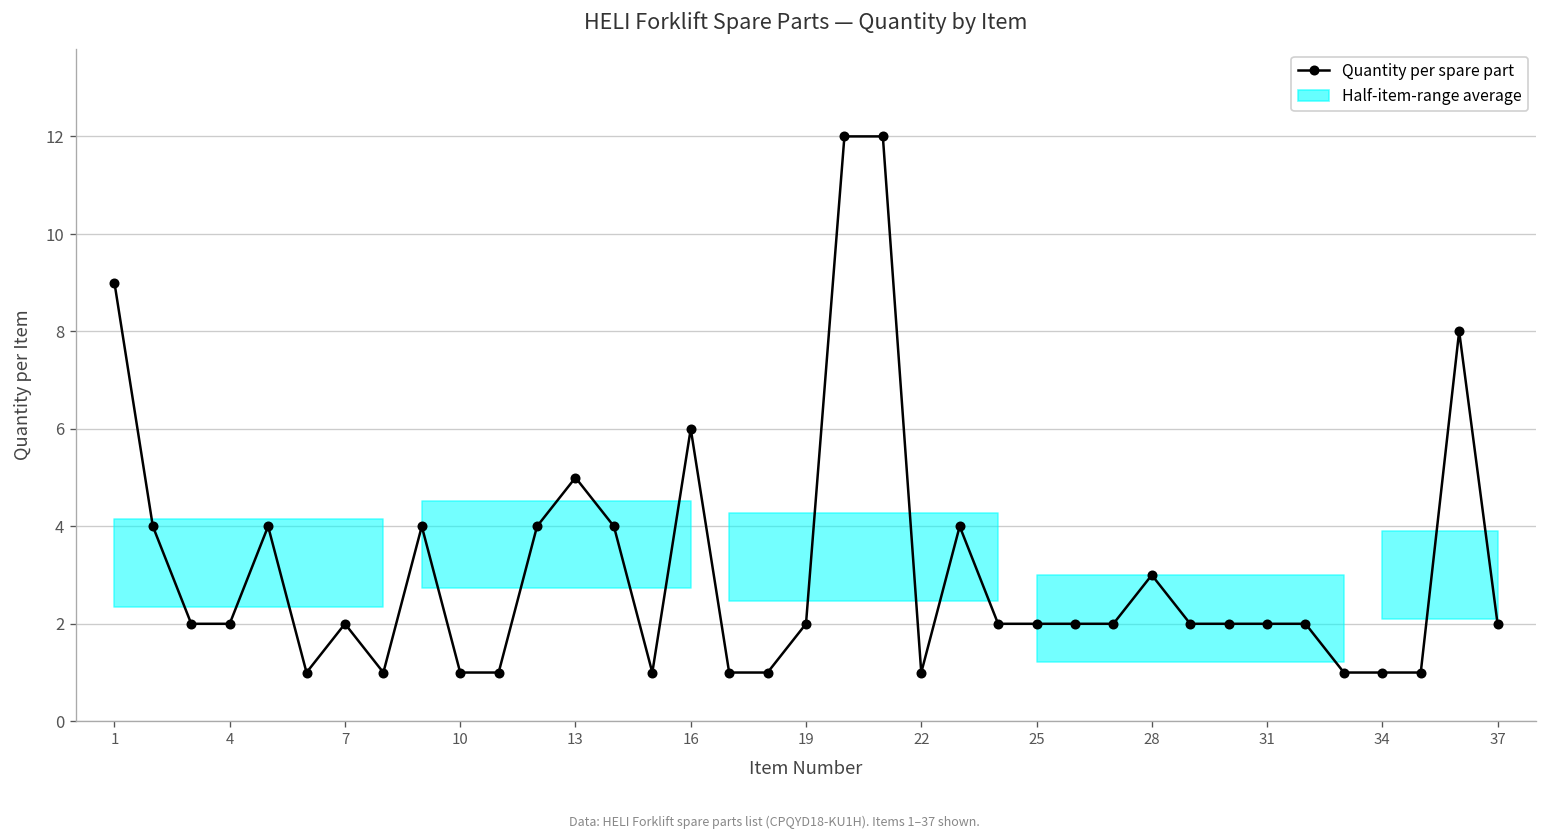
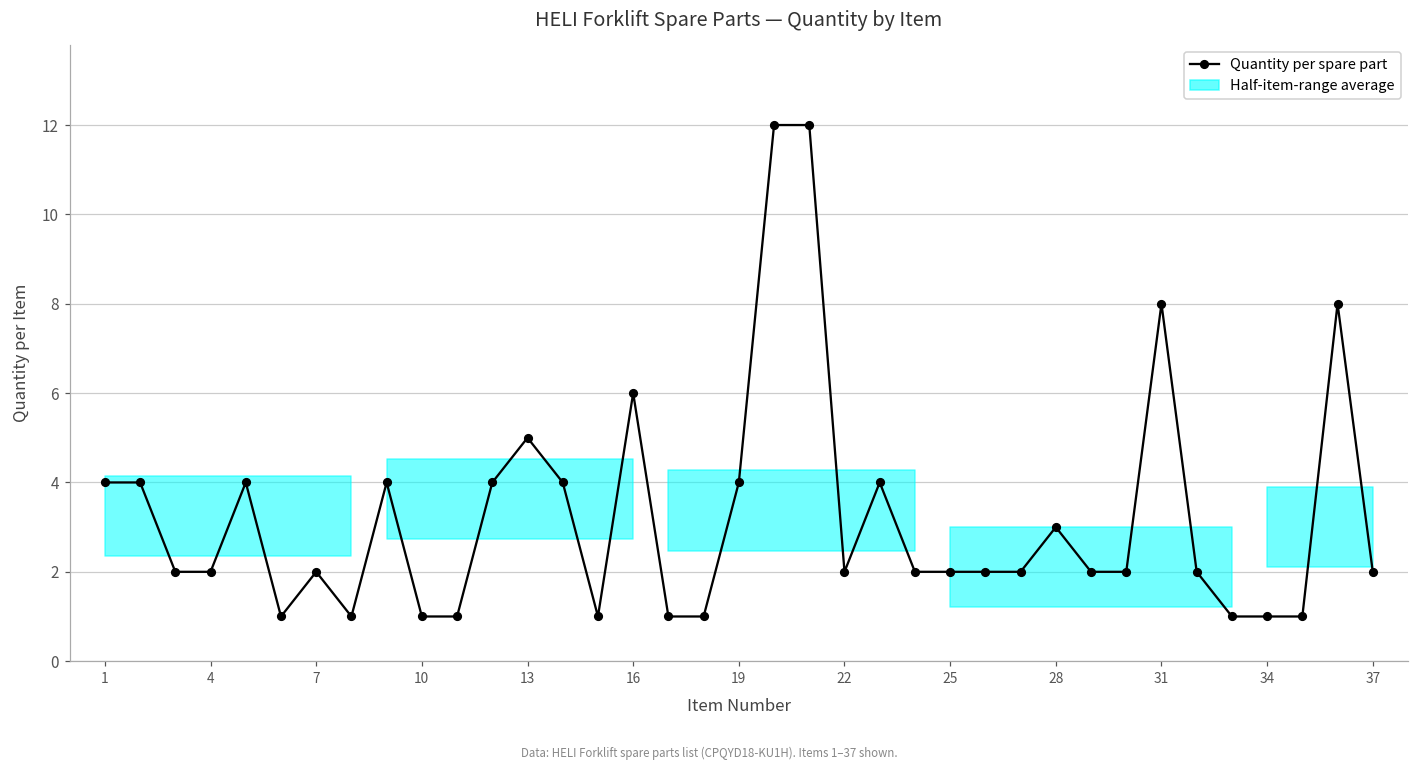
  {
    "Quantity per spare part": {
-     "1": 9,
+     "1": 4,
      "4": 2,
      "7": 2,
      "10": 1,
      "13": 5,
      "16": 6,
-     "19": 2,
-     "22": 1,
+     "19": 4,
+     "22": 2,
      "25": 2,
      "28": 3,
-     "31": 2,
+     "31": 8,
      "34": 1,
      "37": 2
    }
  }
